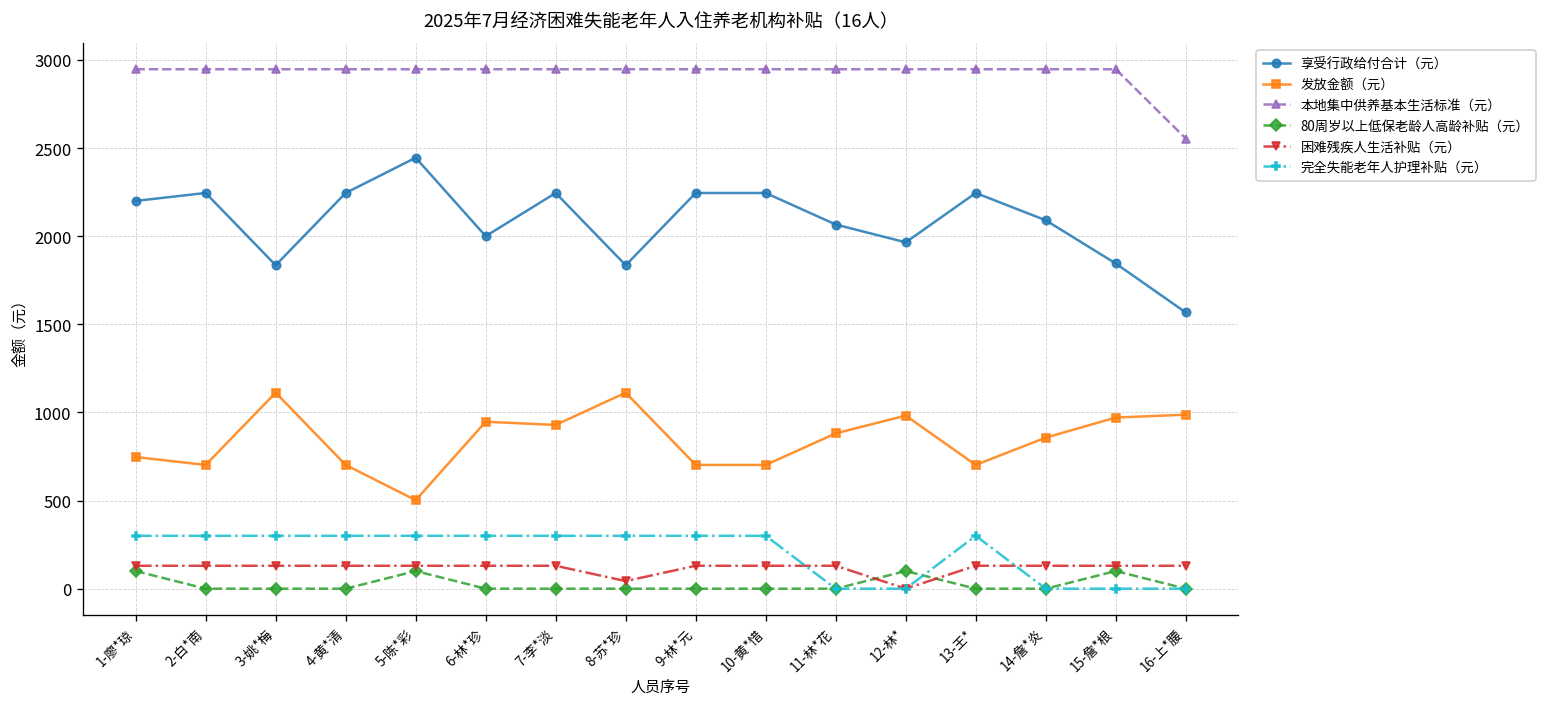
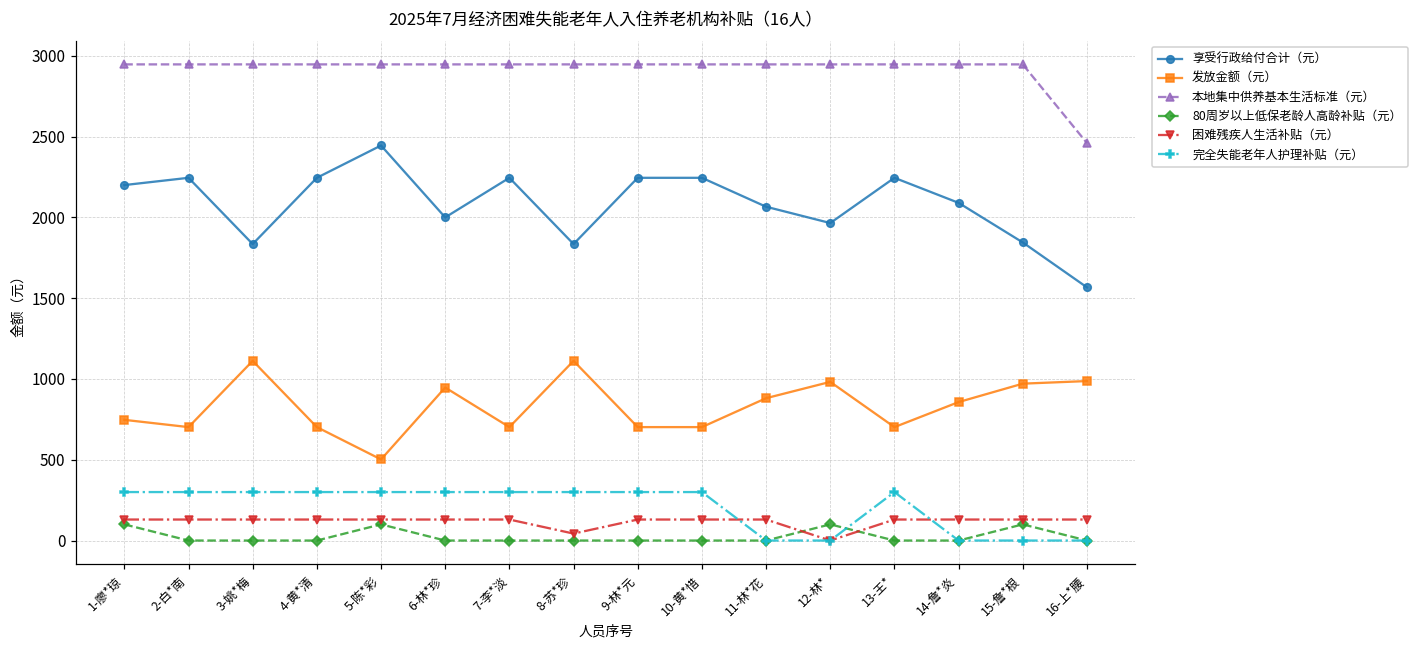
  {
    "享受行政给付合计（元）": {
      "1-廖*琼": 2200,
      "2-白*南": 2250,
      "3-姚*梅": 1840,
      "4-黄*清": 2250,
      "5-陈*彩": 2450,
      "6-林*珍": 2000,
      "7-李*淡": 2250,
      "8-苏*珍": 1840,
      "9-林*元": 2250,
      "10-黄*惜": 2250,
      "11-林*花": 2070,
      "12-林*": 1970,
      "13-王*": 2250,
      "14-詹*炎": 2090,
      "15-詹*根": 1850,
      "16-上*腰": 1570
    },
    "发放金额（元）": {
      "1-廖*琼": 750,
      "2-白*南": 700,
      "3-姚*梅": 1110,
      "4-黄*清": 700,
      "5-陈*彩": 500,
      "6-林*珍": 950,
-     "7-李*淡": 930,
+     "7-李*淡": 700,
      "8-苏*珍": 1110,
      "9-林*元": 700,
      "10-黄*惜": 700,
      "11-林*花": 880,
      "12-林*": 980,
      "13-王*": 700,
      "14-詹*炎": 860,
      "15-詹*根": 970,
      "16-上*腰": 990
    },
    "本地集中供养基本生活标准（元）": {
      "1-廖*琼": 2950,
      "2-白*南": 2950,
      "3-姚*梅": 2950,
      "4-黄*清": 2950,
      "5-陈*彩": 2950,
      "6-林*珍": 2950,
      "7-李*淡": 2950,
      "8-苏*珍": 2950,
      "9-林*元": 2950,
      "10-黄*惜": 2950,
      "11-林*花": 2950,
      "12-林*": 2950,
      "13-王*": 2950,
      "14-詹*炎": 2950,
      "15-詹*根": 2950,
-     "16-上*腰": 2550
+     "16-上*腰": 2460
    },
    "80周岁以上低保老龄人高龄补贴（元）": {
      "1-廖*琼": 100,
      "2-白*南": 0,
      "3-姚*梅": 0,
      "4-黄*清": 0,
      "5-陈*彩": 100,
      "6-林*珍": 0,
      "7-李*淡": 0,
      "8-苏*珍": 0,
      "9-林*元": 0,
      "10-黄*惜": 0,
      "12-林*": 100,
      "13-王*": 0,
      "15-詹*根": 100
    },
    "困难残疾人生活补贴（元）": {
      "1-廖*琼": 130,
      "2-白*南": 130,
      "3-姚*梅": 130,
      "4-黄*清": 130,
      "5-陈*彩": 130,
      "6-林*珍": 130,
      "7-李*淡": 130,
      "8-苏*珍": 40,
      "9-林*元": 130,
      "10-黄*惜": 130,
      "11-林*花": 130,
      "13-王*": 130,
      "14-詹*炎": 130,
      "15-詹*根": 130,
      "16-上*腰": 130
    },
    "完全失能老年人护理补贴（元）": {
      "1-廖*琼": 300,
      "2-白*南": 300,
      "3-姚*梅": 300,
      "4-黄*清": 300,
      "5-陈*彩": 300,
      "6-林*珍": 300,
      "7-李*淡": 300,
      "8-苏*珍": 300,
      "9-林*元": 300,
      "10-黄*惜": 300,
      "13-王*": 300,
      "15-詹*根": 0
    }
  }
